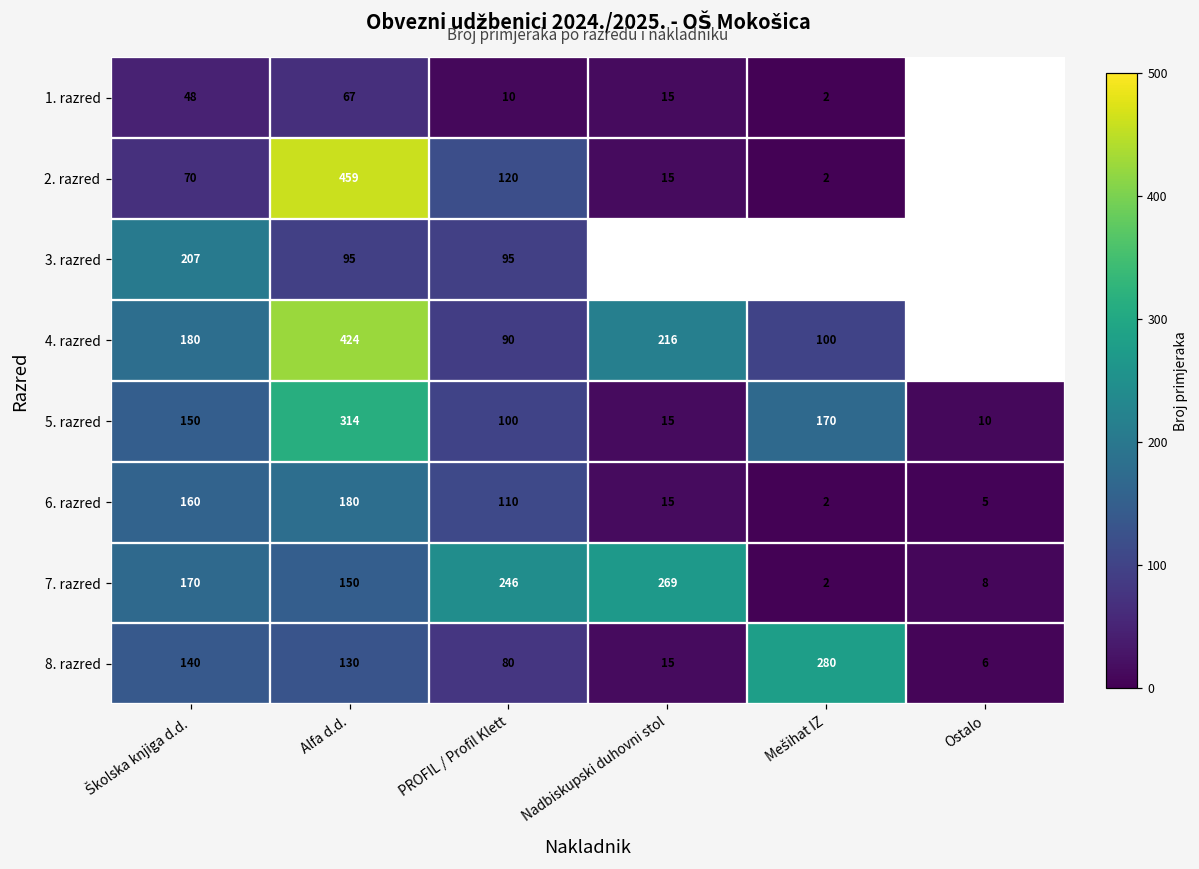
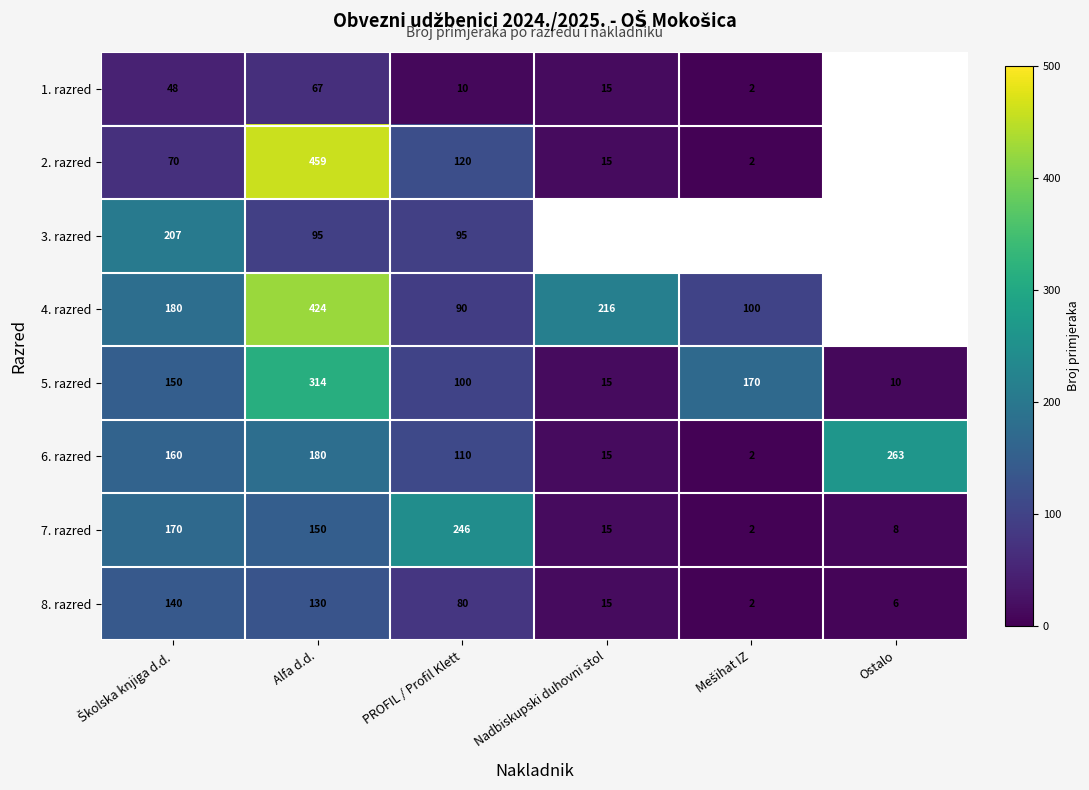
  {
    "1. razred": {
      "Školska knjiga d.d.": 48,
      "Alfa d.d.": 67,
      "PROFIL / Profil Klett": 10,
      "Nadbiskupski duhovni stol": 15,
      "Mešihat IZ": 2
    },
    "2. razred": {
      "Školska knjiga d.d.": 70,
      "Alfa d.d.": 459,
      "PROFIL / Profil Klett": 120,
      "Nadbiskupski duhovni stol": 15,
      "Mešihat IZ": 2
    },
    "3. razred": {
      "Školska knjiga d.d.": 207,
      "Alfa d.d.": 95,
      "PROFIL / Profil Klett": 95
    },
    "4. razred": {
      "Školska knjiga d.d.": 180,
      "Alfa d.d.": 424,
      "PROFIL / Profil Klett": 90,
      "Nadbiskupski duhovni stol": 216,
      "Mešihat IZ": 100
    },
    "5. razred": {
      "Školska knjiga d.d.": 150,
      "Alfa d.d.": 314,
      "PROFIL / Profil Klett": 100,
      "Nadbiskupski duhovni stol": 15,
      "Mešihat IZ": 170,
      "Ostalo": 10
    },
    "6. razred": {
      "Školska knjiga d.d.": 160,
      "Alfa d.d.": 180,
      "PROFIL / Profil Klett": 110,
      "Nadbiskupski duhovni stol": 15,
      "Mešihat IZ": 2,
-     "Ostalo": 5
+     "Ostalo": 263
    },
    "7. razred": {
      "Školska knjiga d.d.": 170,
      "Alfa d.d.": 150,
      "PROFIL / Profil Klett": 246,
-     "Nadbiskupski duhovni stol": 269,
+     "Nadbiskupski duhovni stol": 15,
      "Mešihat IZ": 2,
      "Ostalo": 8
    },
    "8. razred": {
      "Školska knjiga d.d.": 140,
      "Alfa d.d.": 130,
      "PROFIL / Profil Klett": 80,
      "Nadbiskupski duhovni stol": 15,
-     "Mešihat IZ": 280,
+     "Mešihat IZ": 2,
      "Ostalo": 6
    }
  }
